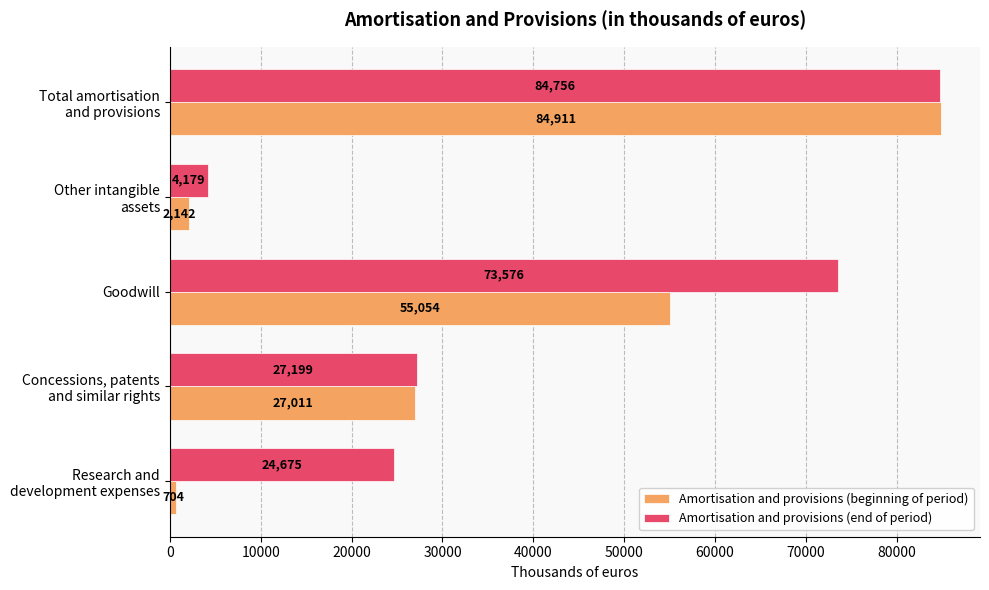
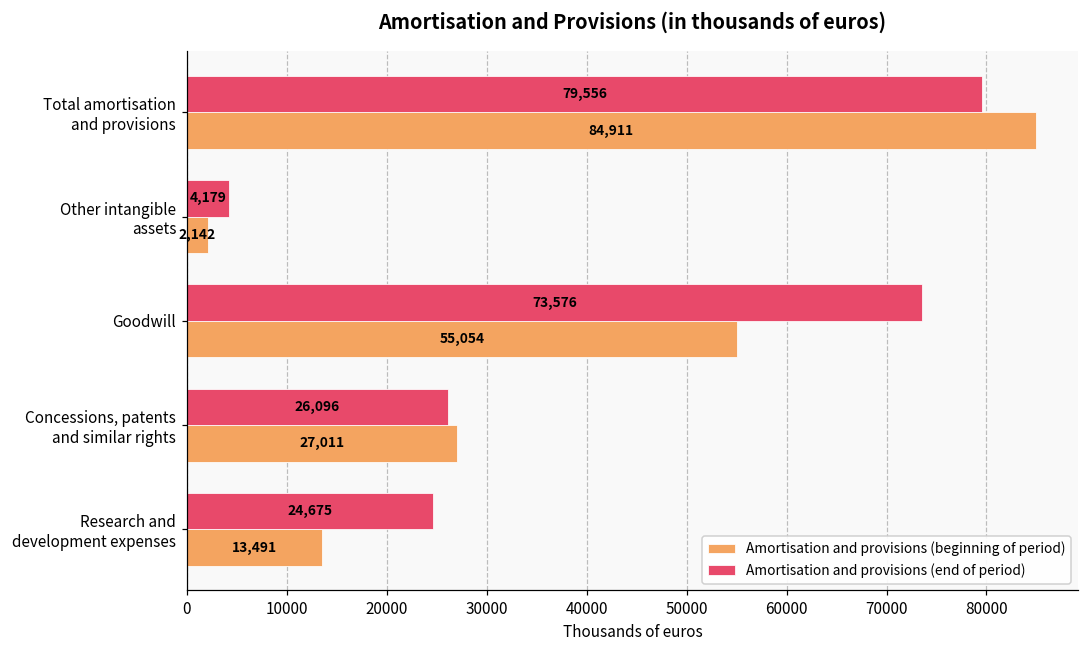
  {
    "Amortisation and provisions (beginning of period)": {
      "Total amortisation and provisions": "84,911",
      "Other intangible assets": "2,142",
      "Goodwill": "55,054",
      "Concessions, patents and similar rights": "27,011",
-     "Research and development expenses": "704"
+     "Research and development expenses": "13,491"
    },
    "Amortisation and provisions (end of period)": {
-     "Total amortisation and provisions": "84,756",
+     "Total amortisation and provisions": "79,556",
      "Other intangible assets": "4,179",
      "Goodwill": "73,576",
-     "Concessions, patents and similar rights": "27,199",
+     "Concessions, patents and similar rights": "26,096",
      "Research and development expenses": "24,675"
    }
  }
